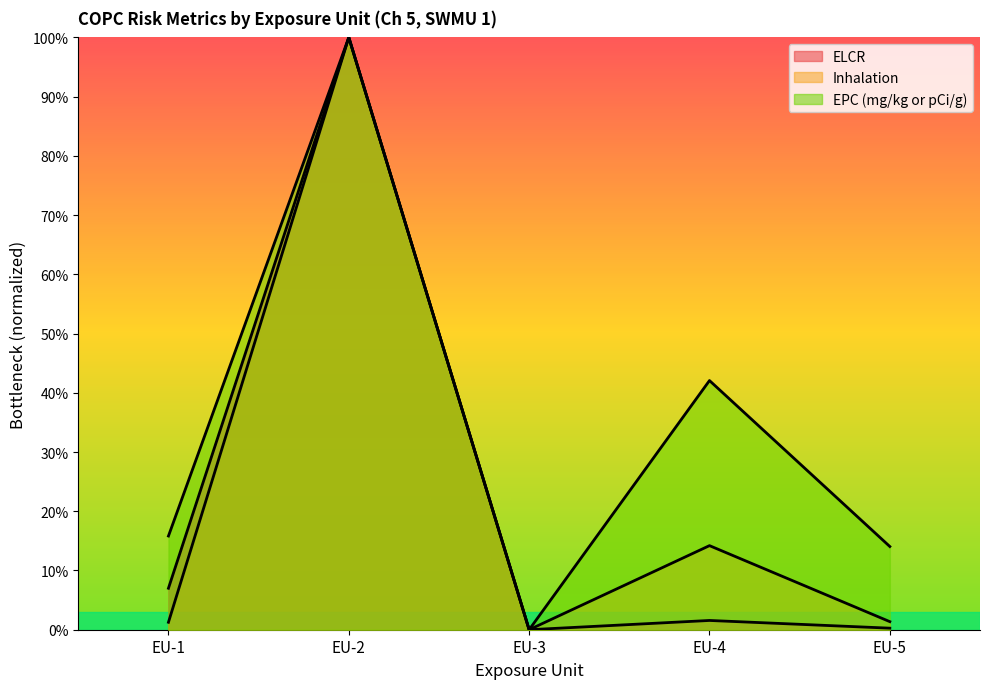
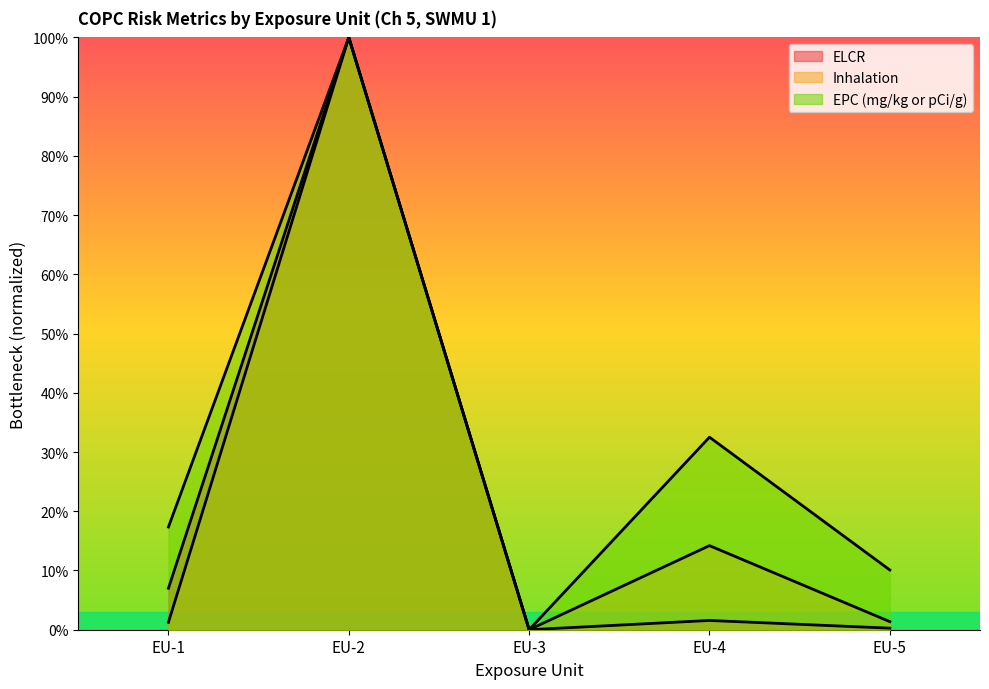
  {
    "ELCR": {
      "EU-1": "7%"
    },
    "Inhalation": {
      "EU-4": "14%"
    },
    "EPC (mg/kg or pCi/g)": {
-     "EU-1": "16%",
-     "EU-4": "42%",
-     "EU-5": "14%"
+     "EU-1": "17%",
+     "EU-4": "33%",
+     "EU-5": "10%"
    }
  }
